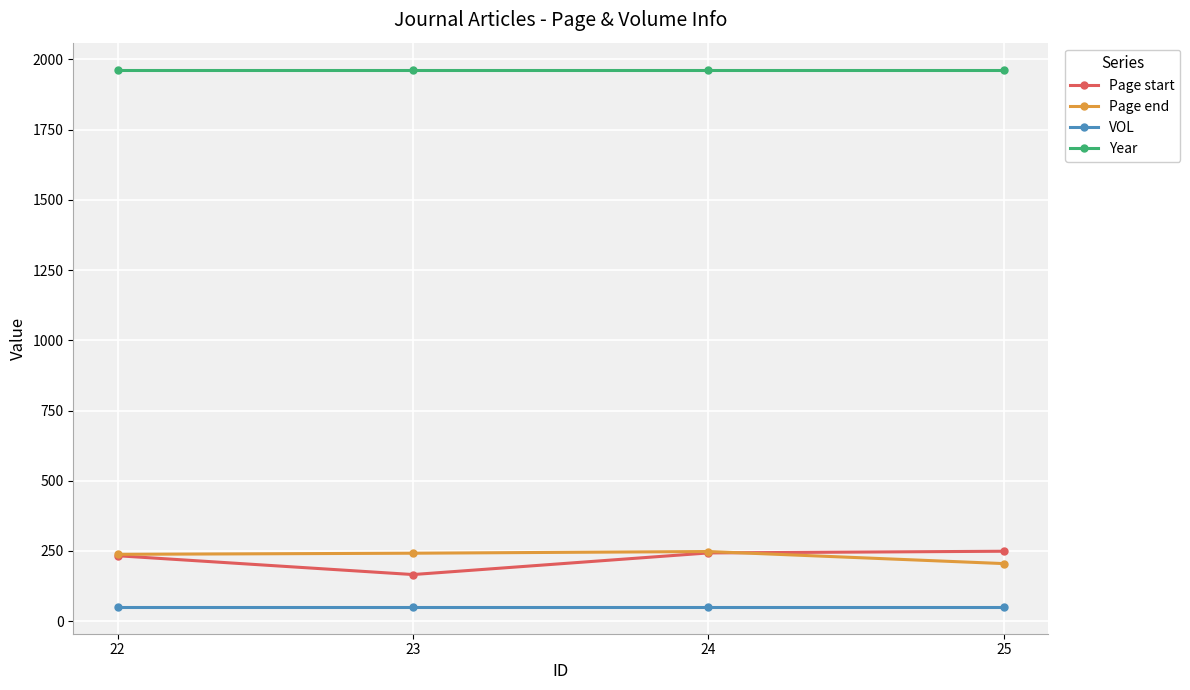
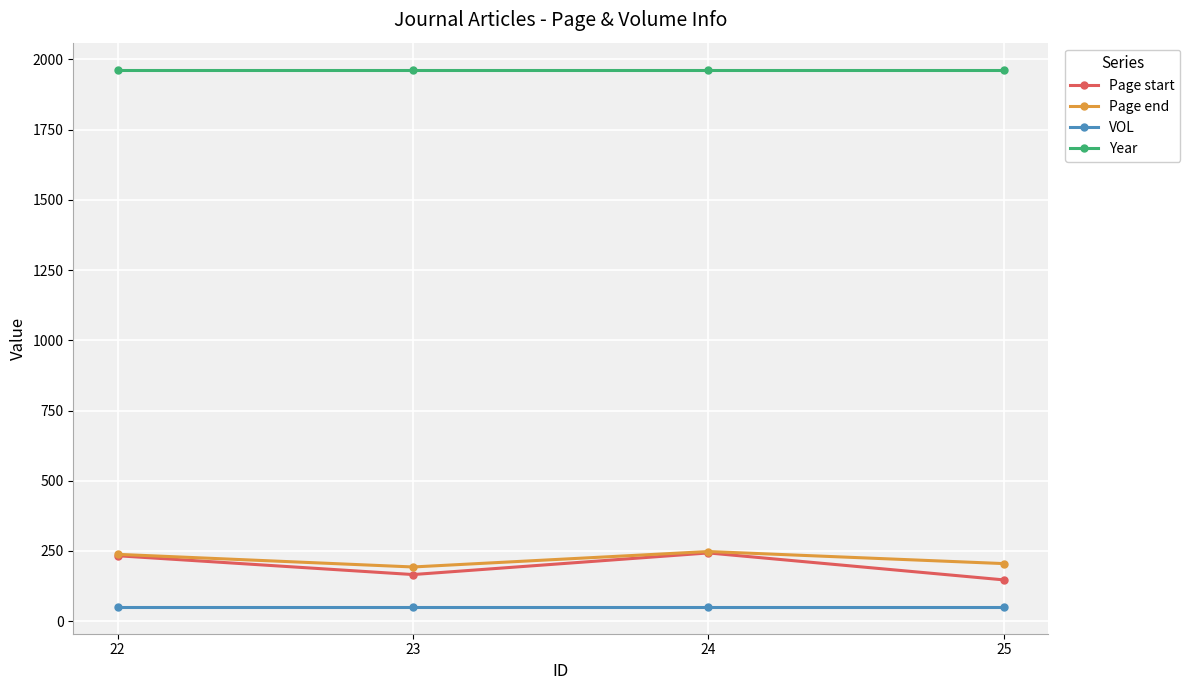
  {
    "Page start": {
      "23": 170,
-     "25": 250
+     "25": 150
    },
    "Page end": {
-     "23": 240,
+     "23": 190,
      "25": 210
    },
    "VOL": {
      "22": 50,
      "23": 50,
      "24": 50,
      "25": 50
    },
    "Year": {
      "22": 1960,
      "23": 1960,
      "24": 1960,
      "25": 1960
    }
  }
